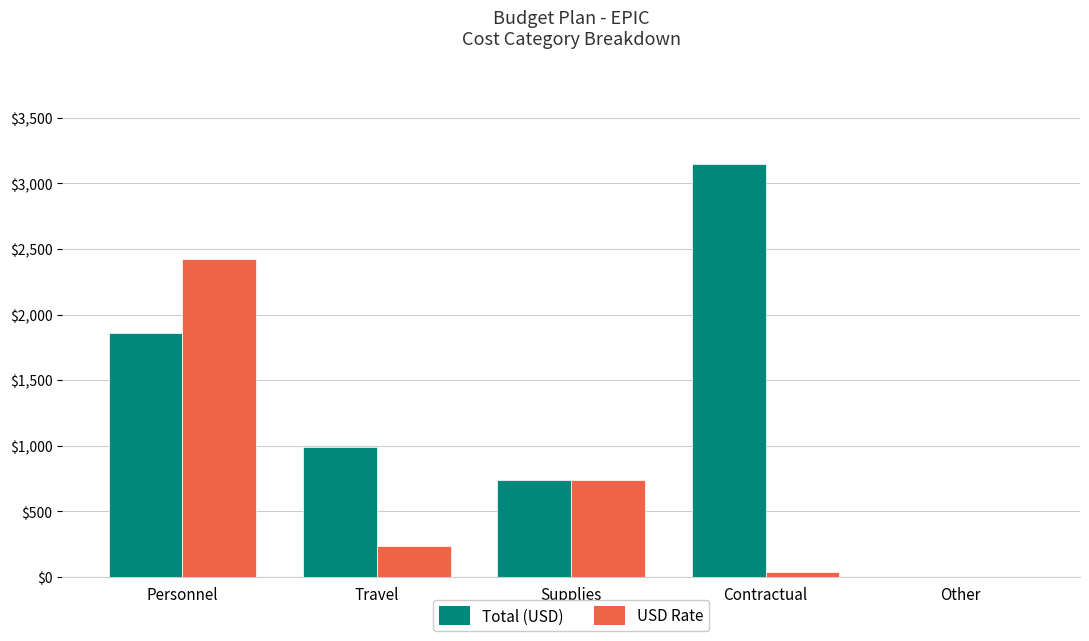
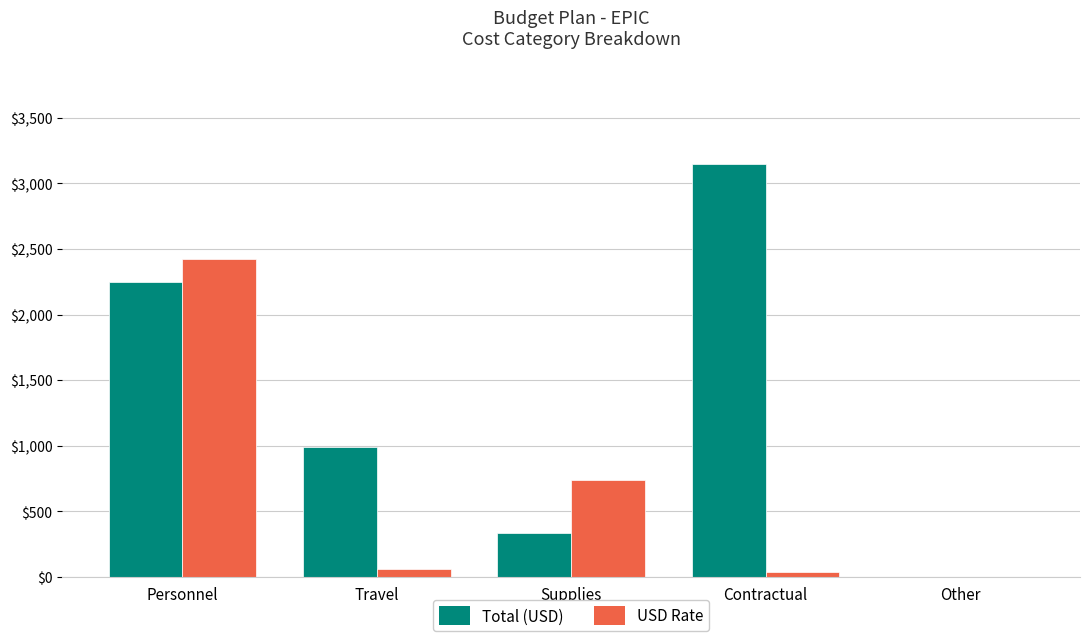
  {
    "Total (USD)": {
-     "Personnel": "$1,860",
+     "Personnel": "$2,250",
      "Travel": "$990",
-     "Supplies": "$740",
+     "Supplies": "$340",
      "Contractual": "$3,150",
      "Other": "$0"
    },
    "USD Rate": {
      "Personnel": "$2,430",
-     "Travel": "$240",
+     "Travel": "$60",
      "Supplies": "$740",
      "Contractual": "$40",
      "Other": "$0"
    }
  }
